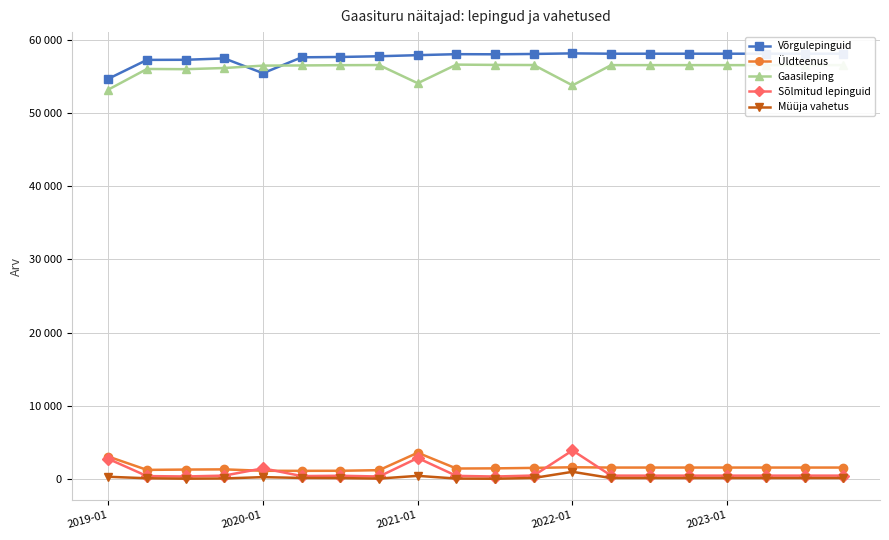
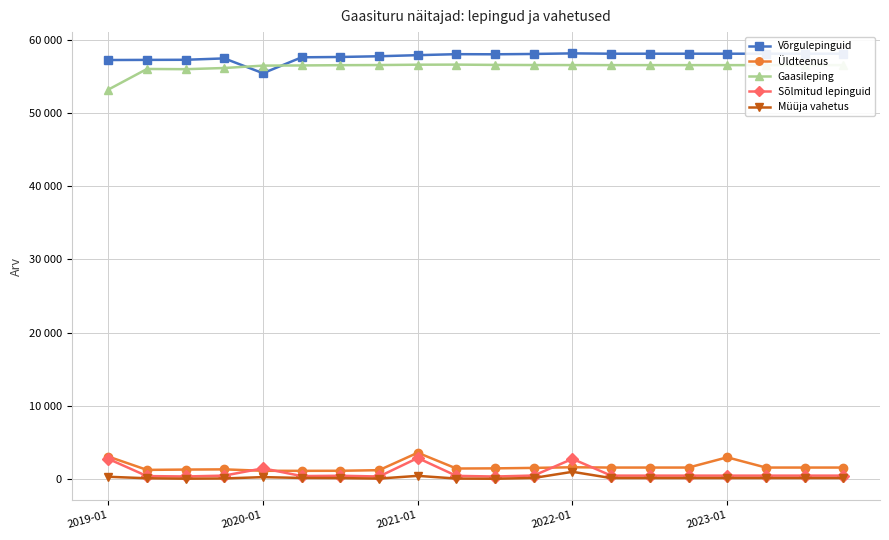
  {
    "Võrgulepinguid": {
-     "2019-01": 55000,
+     "2019-01": 57000,
      "2020-01": 55000,
      "2021-01": 58000,
      "2022-01": 58000,
      "2023-01": 58000
    },
    "Üldteenus": {
      "2021-01": 4000,
      "2022-01": 2000,
-     "2023-01": 2000
+     "2023-01": 3000
    },
    "Gaasileping": {
      "2019-01": 53000,
      "2020-01": 56000,
-     "2021-01": 54000,
-     "2022-01": 54000,
+     "2021-01": 57000,
+     "2022-01": 57000,
      "2023-01": 57000
    },
    "Sõlmitud lepinguid": {
      "2021-01": 3000,
-     "2022-01": 4000
+     "2022-01": 3000
    },
    "Müüja vahetus": {
      "2019-01": 0,
      "2020-01": 0,
      "2021-01": 0,
      "2022-01": 1000
    }
  }
